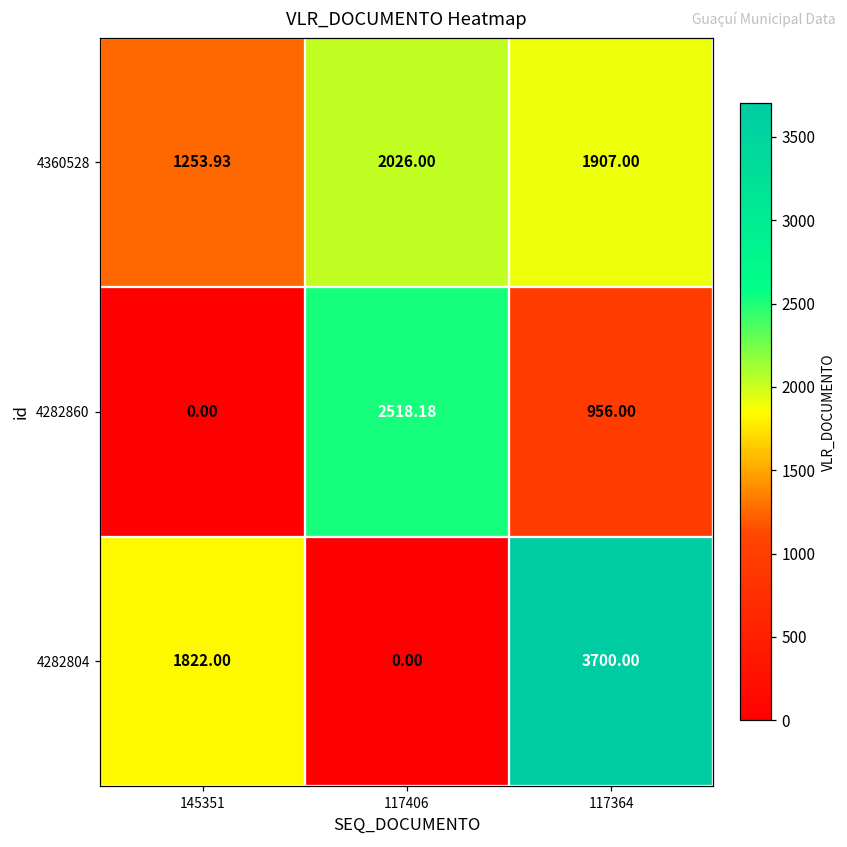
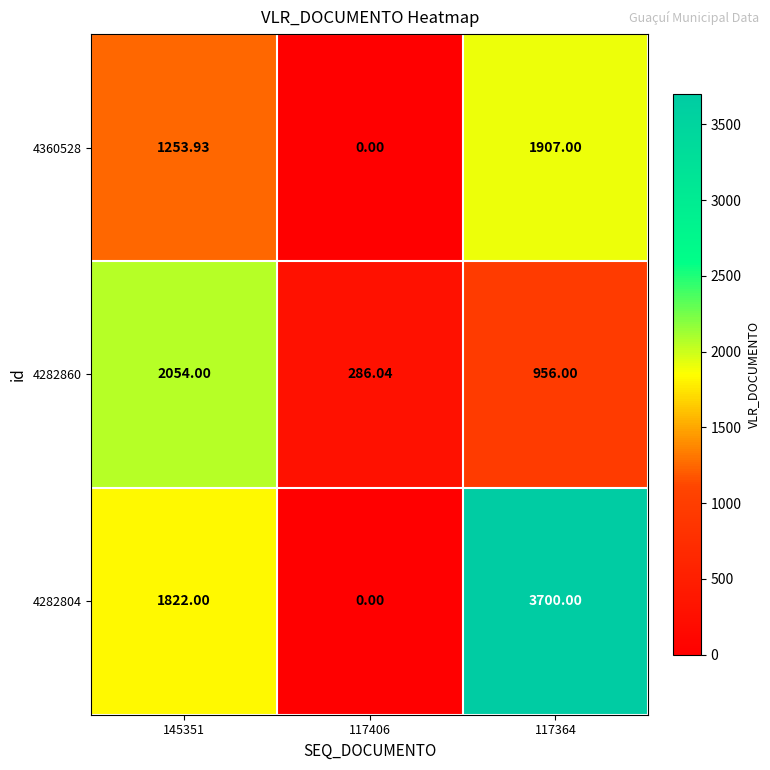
  {
    "4360528": {
      "145351": 1253.93,
-     "117406": 2026.00,
+     "117406": 0.00,
      "117364": 1907.00
    },
    "4282860": {
-     "145351": 0.00,
-     "117406": 2518.18,
+     "145351": 2054.00,
+     "117406": 286.04,
      "117364": 956.00
    },
    "4282804": {
      "145351": 1822.00,
      "117406": 0.00,
      "117364": 3700.00
    }
  }
